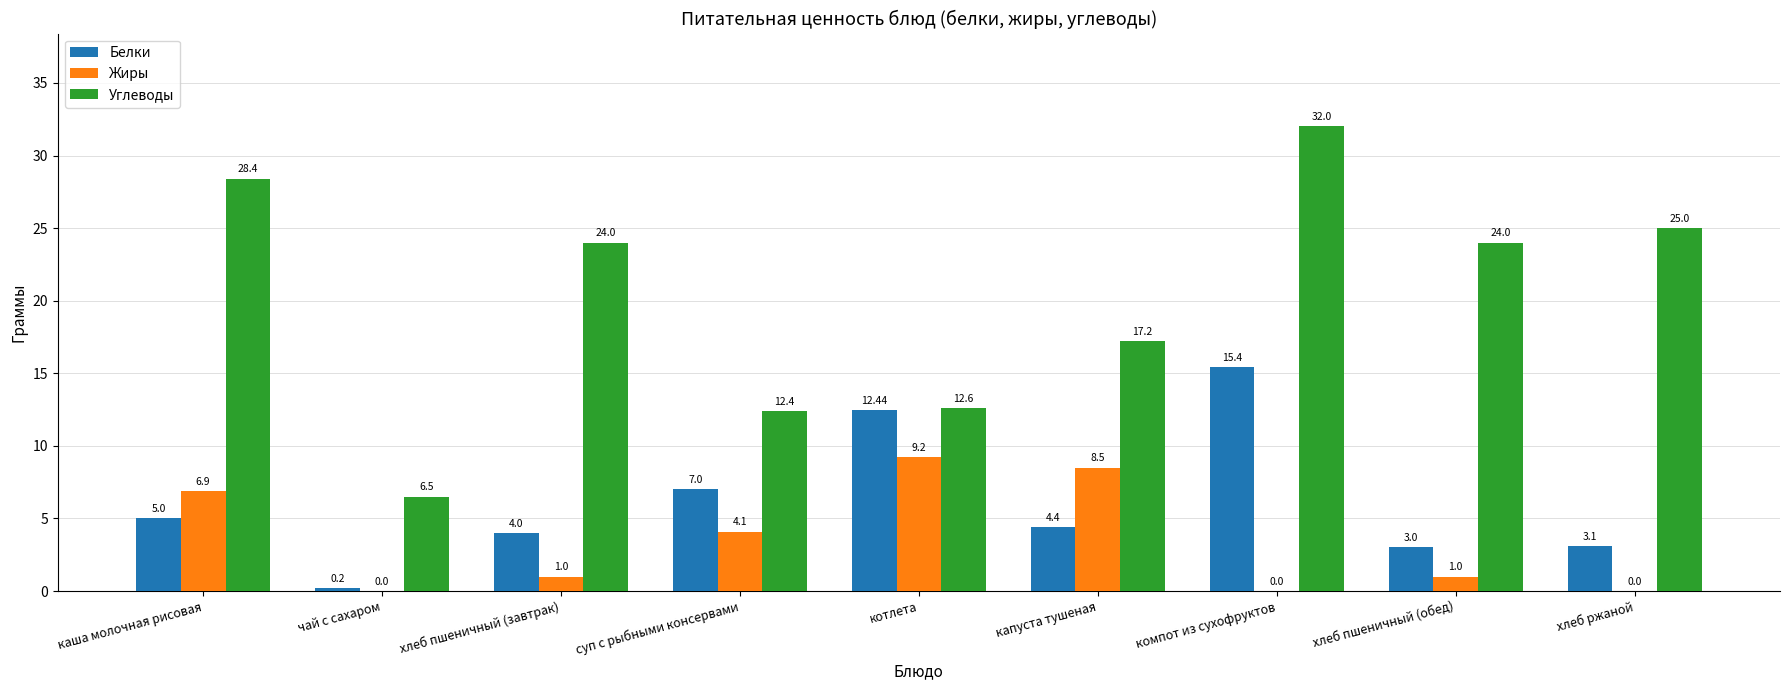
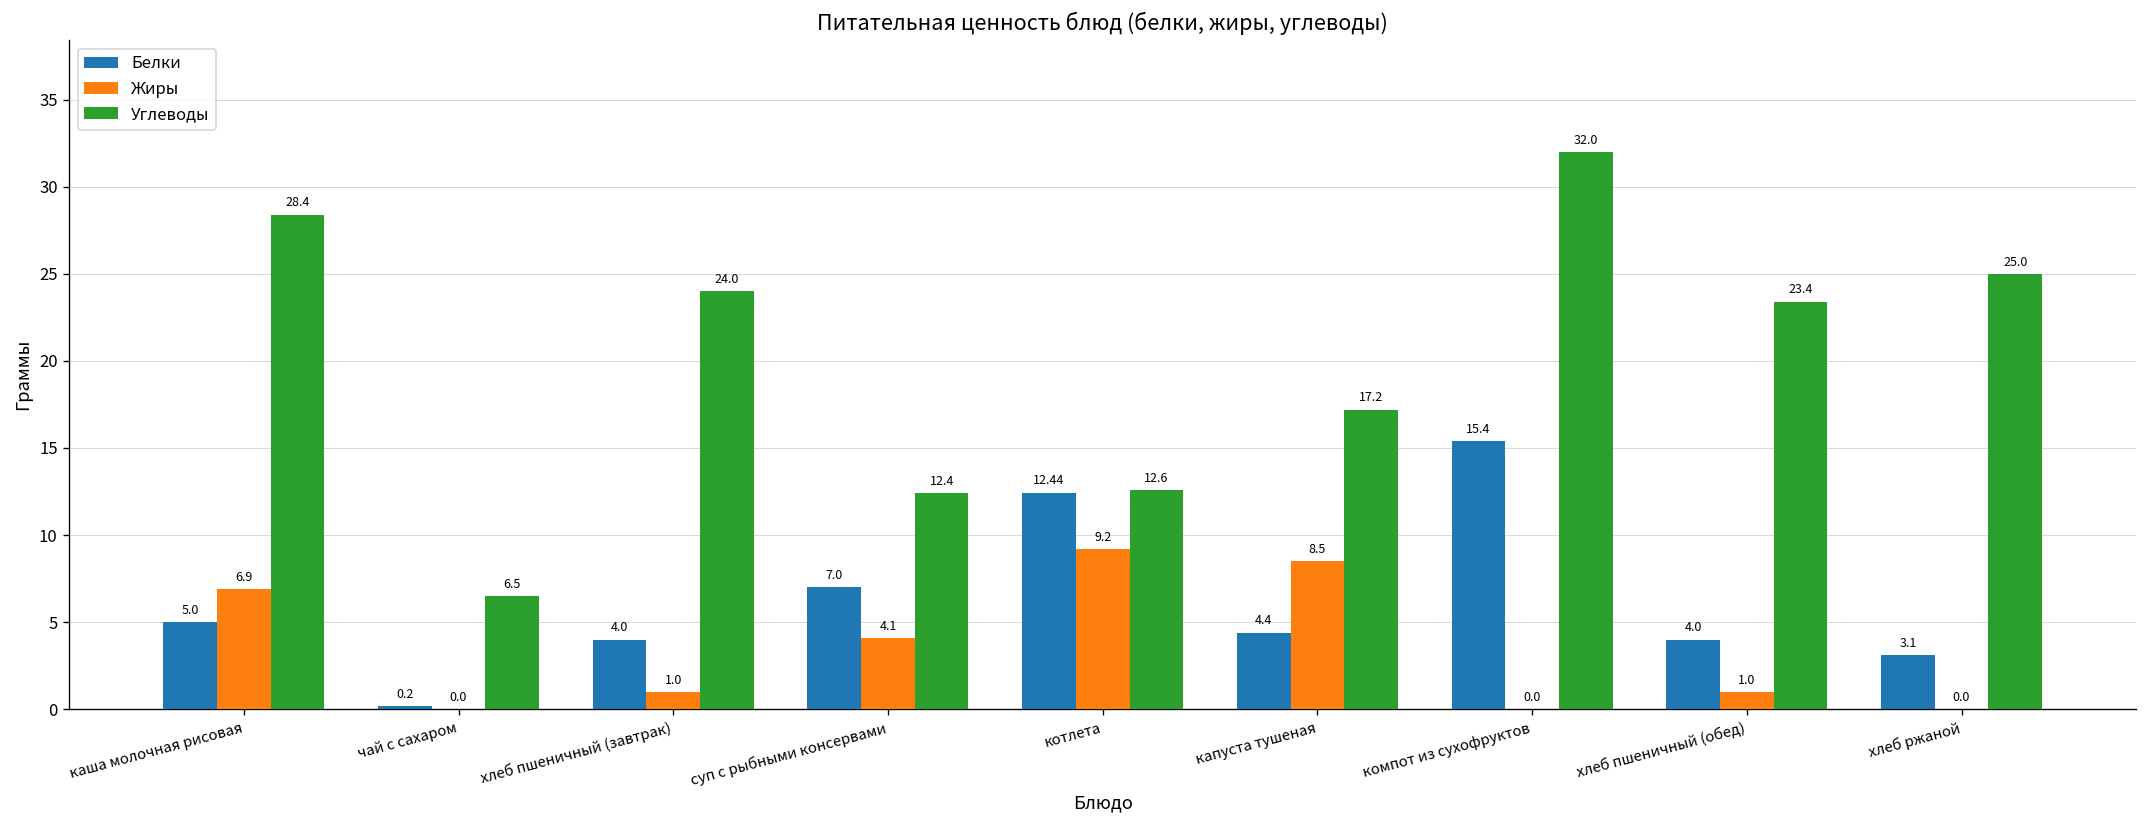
  {
    "Белки": {
      "каша молочная рисовая": 5.0,
      "чай с сахаром": 0.2,
      "хлеб пшеничный (завтрак)": 4.0,
      "суп с рыбными консервами": 7.0,
      "котлета": 12.44,
      "капуста тушеная": 4.4,
      "компот из сухофруктов": 15.4,
-     "хлеб пшеничный (обед)": 3.0,
+     "хлеб пшеничный (обед)": 4.0,
      "хлеб ржаной": 3.1
    },
    "Жиры": {
      "каша молочная рисовая": 6.9,
      "чай с сахаром": 0.0,
      "хлеб пшеничный (завтрак)": 1.0,
      "суп с рыбными консервами": 4.1,
      "котлета": 9.2,
      "капуста тушеная": 8.5,
      "компот из сухофруктов": 0.0,
      "хлеб пшеничный (обед)": 1.0,
      "хлеб ржаной": 0.0
    },
    "Углеводы": {
      "каша молочная рисовая": 28.4,
      "чай с сахаром": 6.5,
      "хлеб пшеничный (завтрак)": 24.0,
      "суп с рыбными консервами": 12.4,
      "котлета": 12.6,
      "капуста тушеная": 17.2,
      "компот из сухофруктов": 32.0,
-     "хлеб пшеничный (обед)": 24.0,
+     "хлеб пшеничный (обед)": 23.4,
      "хлеб ржаной": 25.0
    }
  }
